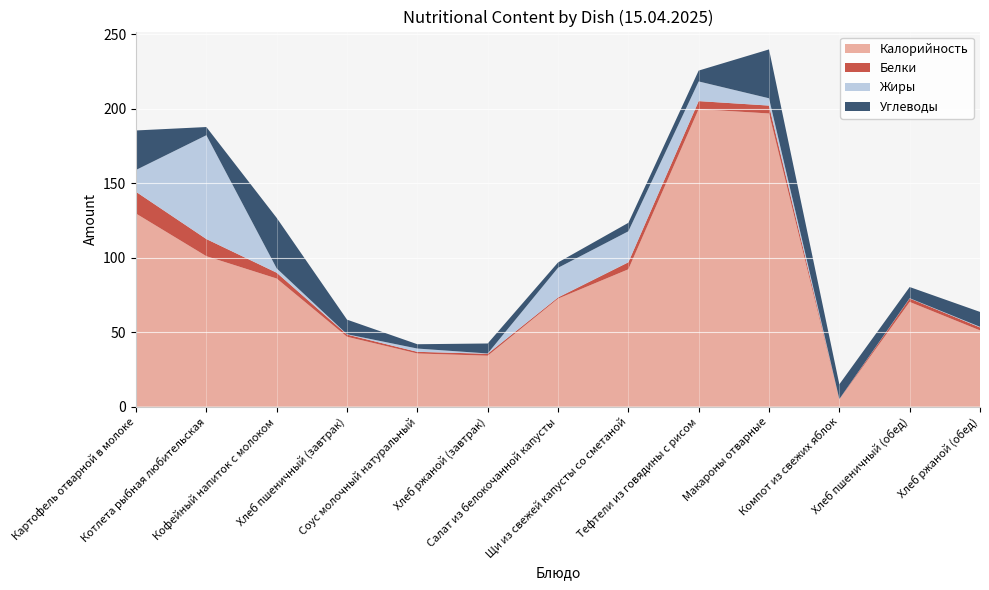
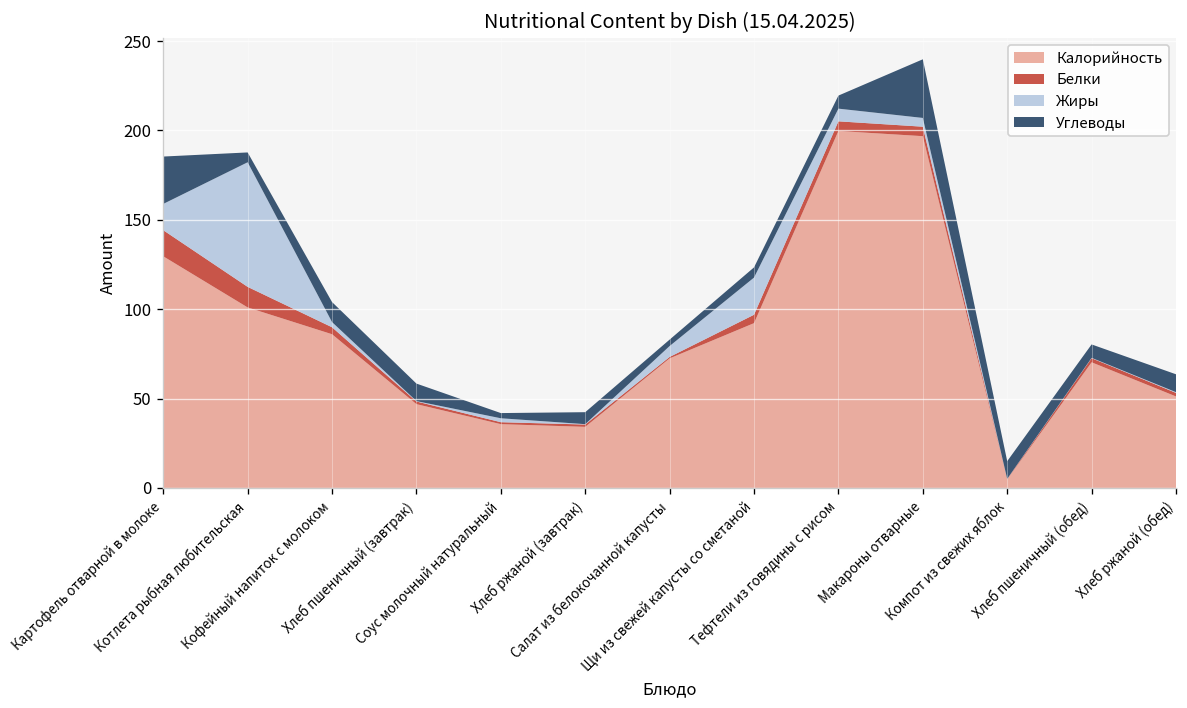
  {
    "Калорийность": {
      "Картофель отварной в молоке": 130,
      "Котлета рыбная любительская": 101,
      "Кофейный напиток с молоком": 86,
      "Щи из свежей капусты со сметаной": 92,
      "Тефтели из говядины с рисом": 200,
      "Макароны отварные": 197,
      "Хлеб пшеничный (обед)": 70,
      "Хлеб ржаной (обед)": 51
    },
    "Белки": {
      "Картофель отварной в молоке": 15,
      "Котлета рыбная любительская": 12,
      "Кофейный напиток с молоком": 4,
      "Щи из свежей капусты со сметаной": 5,
      "Тефтели из говядины с рисом": 5,
      "Макароны отварные": 5
    },
    "Жиры": {
      "Картофель отварной в молоке": 15,
      "Котлета рыбная любительская": 70,
      "Кофейный напиток с молоком": 3,
      "Соус молочный натуральный": 2,
-     "Салат из белокочанной капусты": 20,
+     "Салат из белокочанной капусты": 6,
      "Щи из свежей капусты со сметаной": 21,
-     "Тефтели из говядины с рисом": 13,
+     "Тефтели из говядины с рисом": 7,
      "Макароны отварные": 5
    },
    "Углеводы": {
      "Картофель отварной в молоке": 27,
      "Котлета рыбная любительская": 6,
-     "Кофейный напиток с молоком": 34,
+     "Кофейный напиток с молоком": 11,
      "Хлеб пшеничный (завтрак)": 10,
      "Соус молочный натуральный": 3,
      "Хлеб ржаной (завтрак)": 7,
      "Салат из белокочанной капусты": 4,
      "Щи из свежей капусты со сметаной": 6,
      "Тефтели из говядины с рисом": 7,
      "Макароны отварные": 33,
      "Компот из свежих яблок": 10,
      "Хлеб пшеничный (обед)": 8,
      "Хлеб ржаной (обед)": 10
    }
  }
